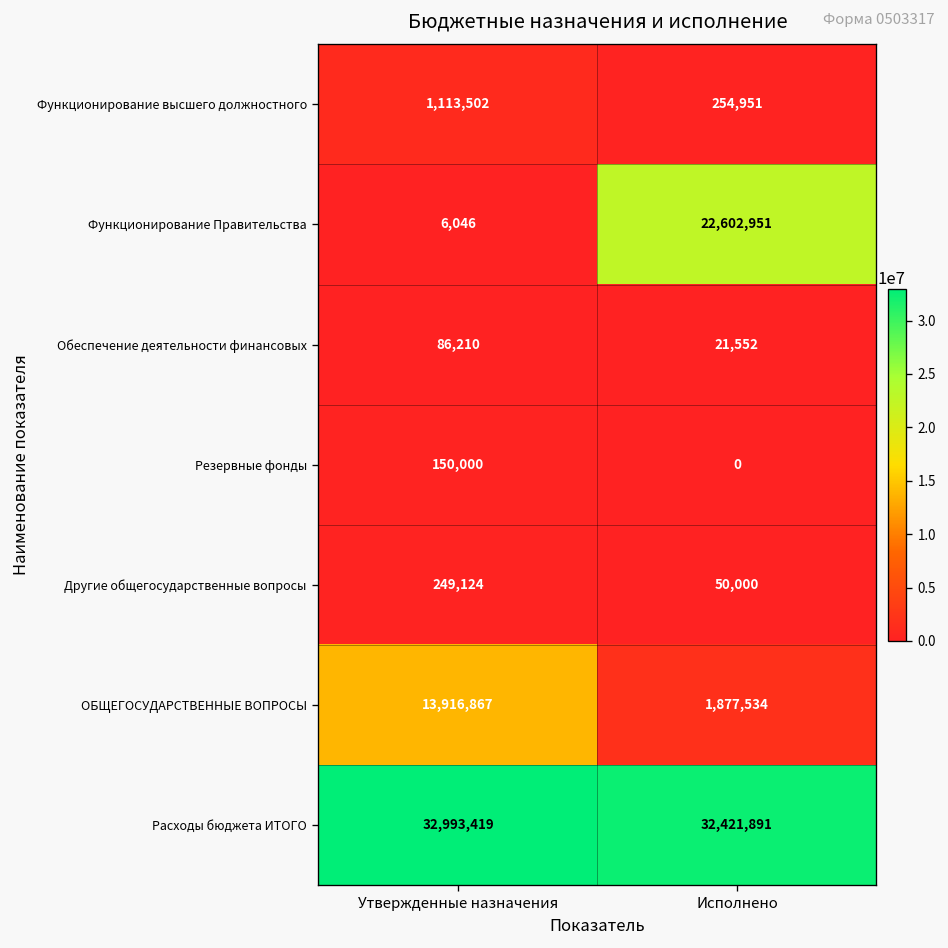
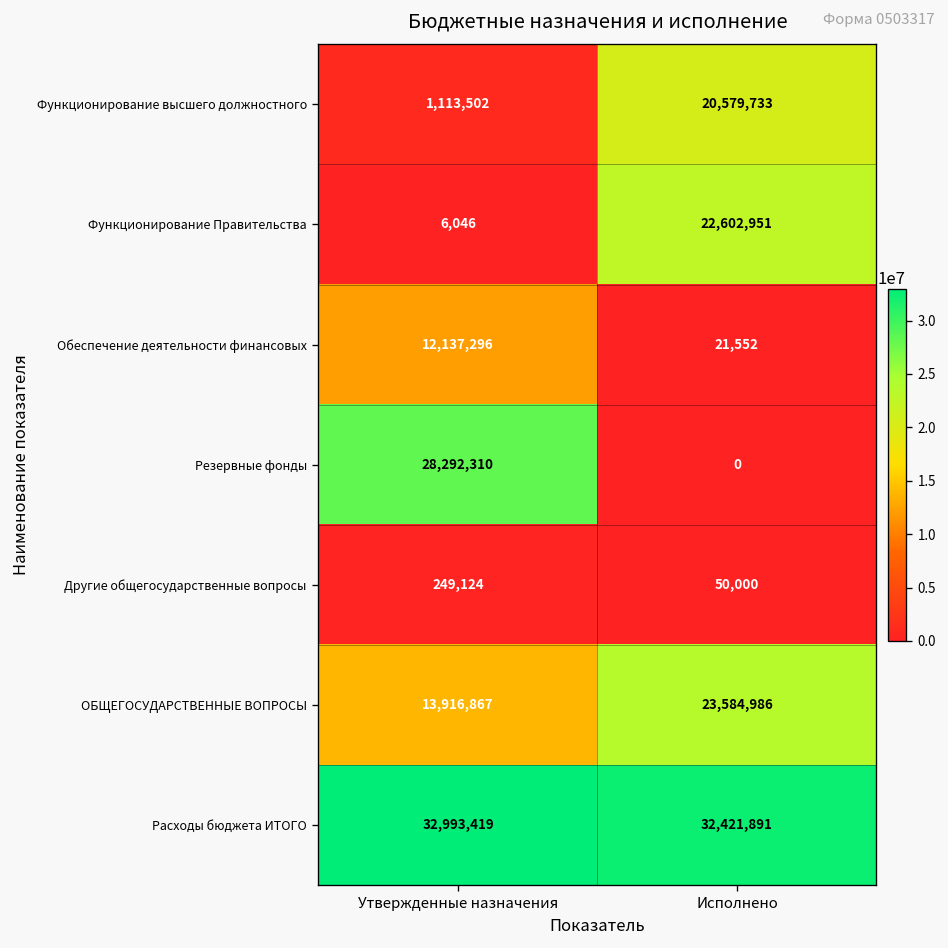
  {
    "Функционирование высшего должностного": {
      "Утвержденные назначения": "1,113,502",
-     "Исполнено": "254,951"
+     "Исполнено": "20,579,733"
    },
    "Функционирование Правительства": {
      "Утвержденные назначения": "6,046",
      "Исполнено": "22,602,951"
    },
    "Обеспечение деятельности финансовых": {
-     "Утвержденные назначения": "86,210",
+     "Утвержденные назначения": "12,137,296",
      "Исполнено": "21,552"
    },
    "Резервные фонды": {
-     "Утвержденные назначения": "150,000",
+     "Утвержденные назначения": "28,292,310",
      "Исполнено": "0"
    },
    "Другие общегосударственные вопросы": {
      "Утвержденные назначения": "249,124",
      "Исполнено": "50,000"
    },
    "ОБЩЕГОСУДАРСТВЕННЫЕ ВОПРОСЫ": {
      "Утвержденные назначения": "13,916,867",
-     "Исполнено": "1,877,534"
+     "Исполнено": "23,584,986"
    },
    "Расходы бюджета ИТОГО": {
      "Утвержденные назначения": "32,993,419",
      "Исполнено": "32,421,891"
    }
  }
